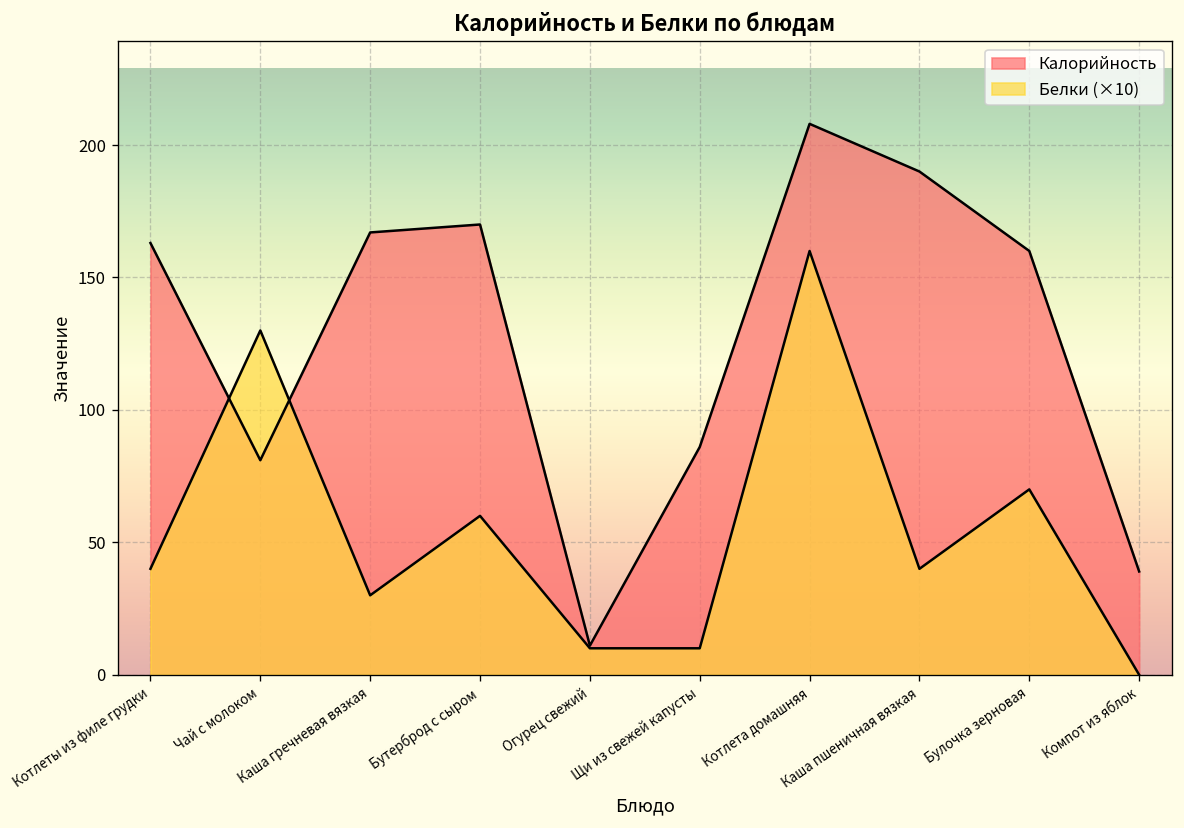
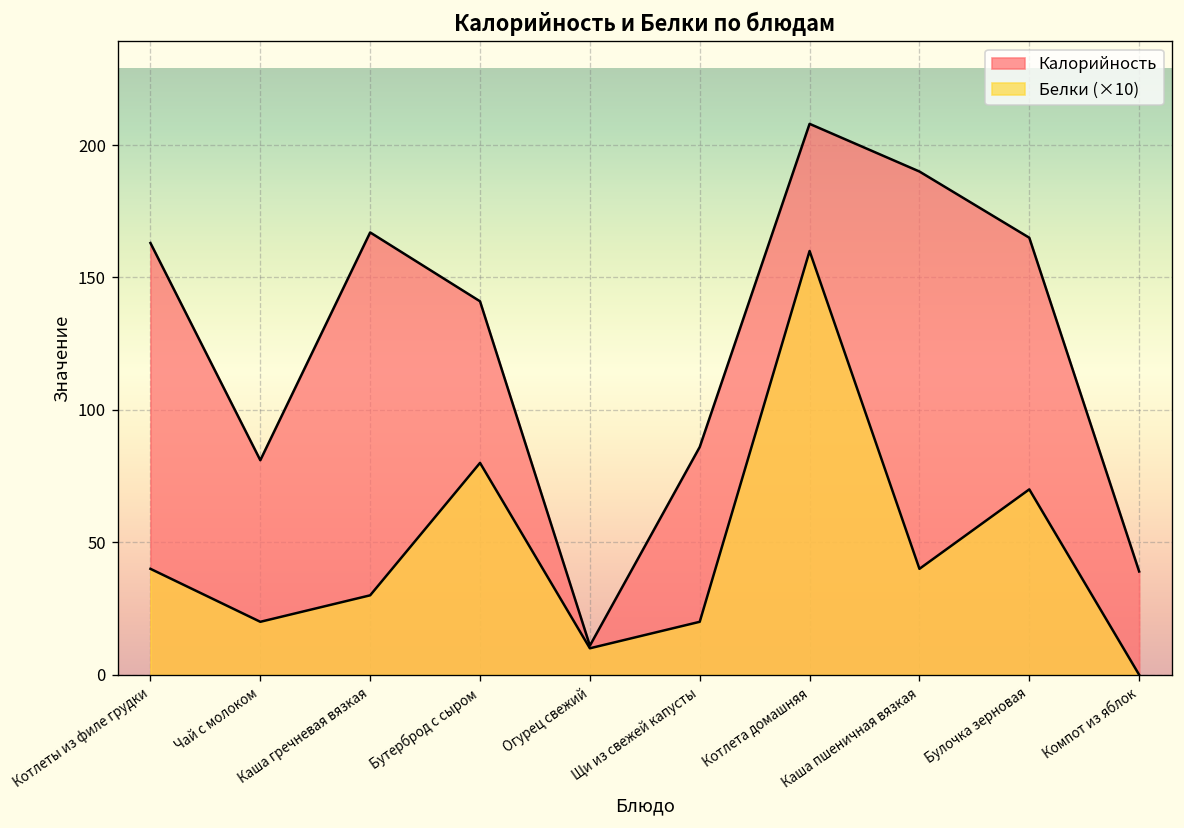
  {
    "Калорийность": {
      "Котлеты из филе грудки": 163,
      "Чай с молоком": 81,
      "Каша гречневая вязкая": 167,
-     "Бутерброд с сыром": 170,
+     "Бутерброд с сыром": 141,
      "Щи из свежей капусты": 86,
      "Котлета домашняя": 208,
      "Каша пшеничная вязкая": 190,
-     "Булочка зерновая": 160,
+     "Булочка зерновая": 165,
      "Компот из яблок": 39
    },
    "Белки (×10)": {
      "Котлеты из филе грудки": 40,
-     "Чай с молоком": 130,
+     "Чай с молоком": 20,
      "Каша гречневая вязкая": 30,
-     "Бутерброд с сыром": 60,
-     "Щи из свежей капусты": 10,
+     "Бутерброд с сыром": 80,
+     "Щи из свежей капусты": 20,
      "Котлета домашняя": 160,
      "Каша пшеничная вязкая": 40,
      "Булочка зерновая": 70,
      "Компот из яблок": 0
    }
  }
